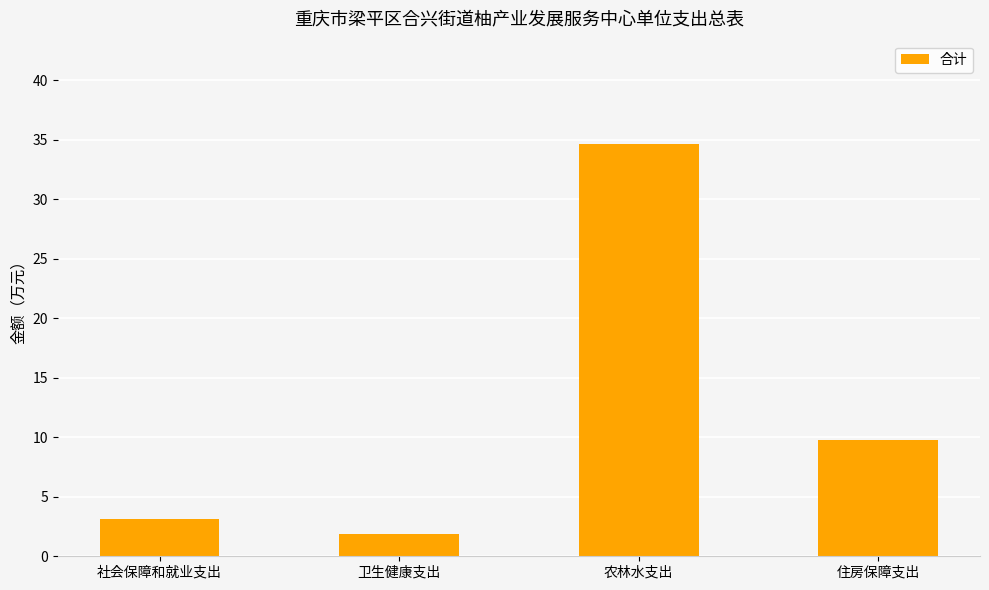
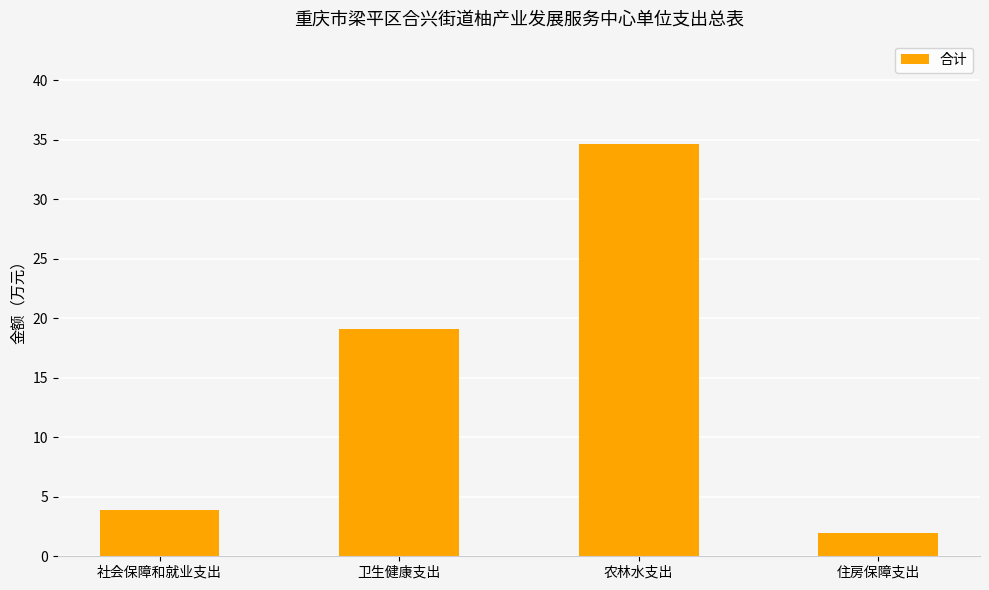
  {
-   "社会保障和就业支出": 3.1,
-   "卫生健康支出": 1.9,
+   "社会保障和就业支出": 3.9,
+   "卫生健康支出": 19.1,
    "农林水支出": 34.7,
-   "住房保障支出": 9.8
+   "住房保障支出": 1.9
  }
